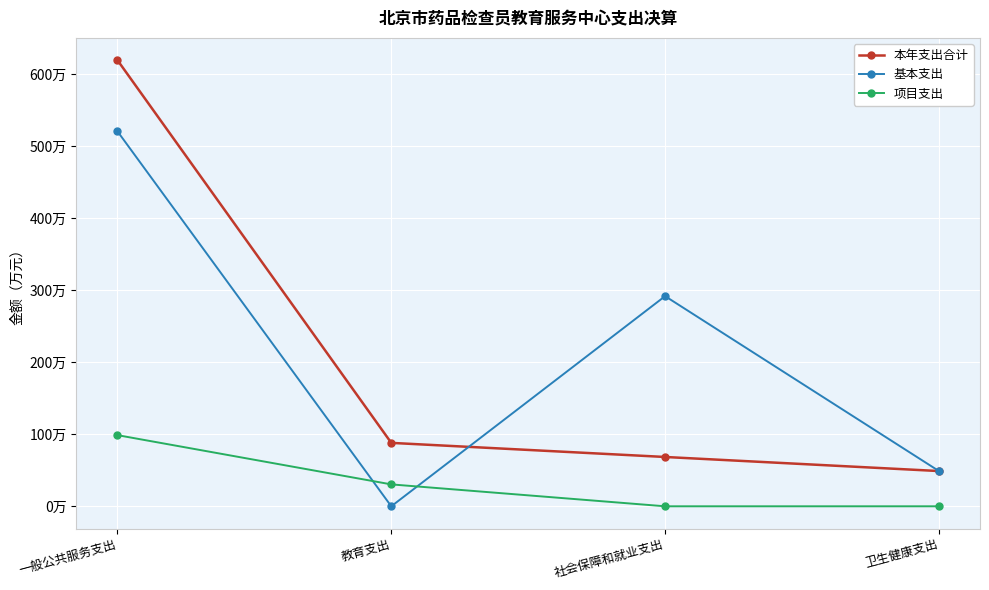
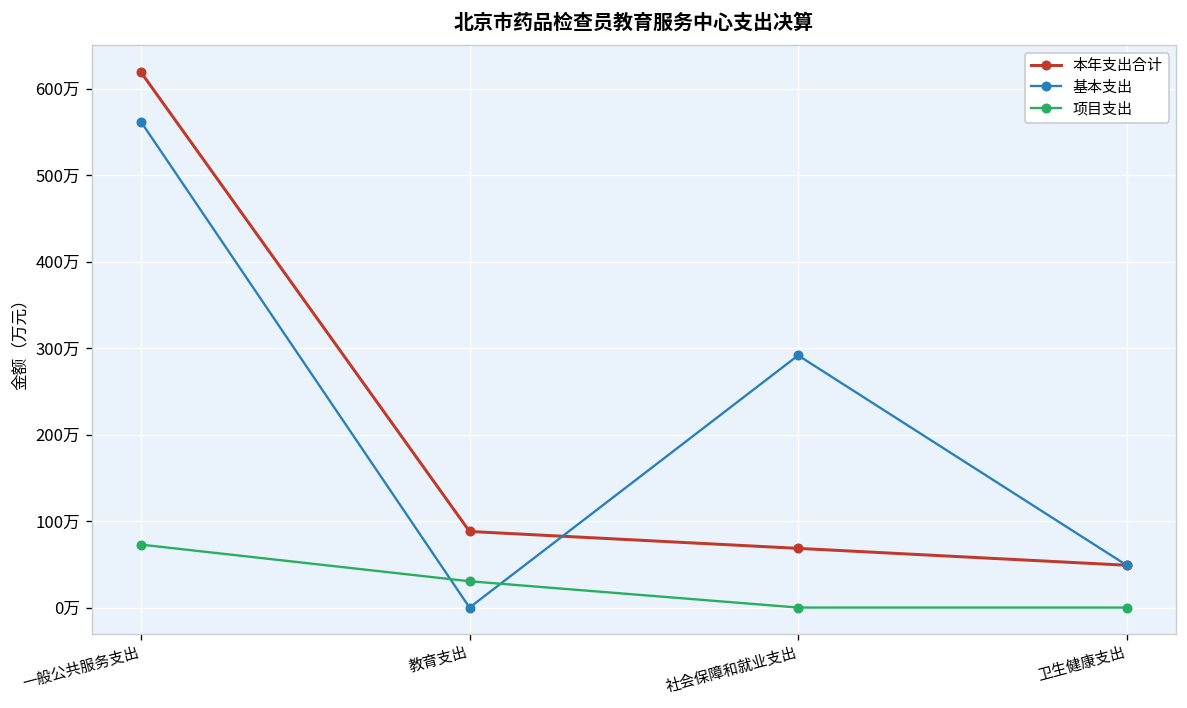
  {
    "本年支出合计": {
      "一般公共服务支出": "620万",
      "教育支出": "90万",
      "社会保障和就业支出": "70万"
    },
    "基本支出": {
-     "一般公共服务支出": "520万",
+     "一般公共服务支出": "560万",
      "教育支出": "0万",
      "社会保障和就业支出": "290万"
    },
    "项目支出": {
-     "一般公共服务支出": "100万",
+     "一般公共服务支出": "70万",
      "教育支出": "30万",
      "社会保障和就业支出": "0万",
      "卫生健康支出": "0万"
    }
  }
